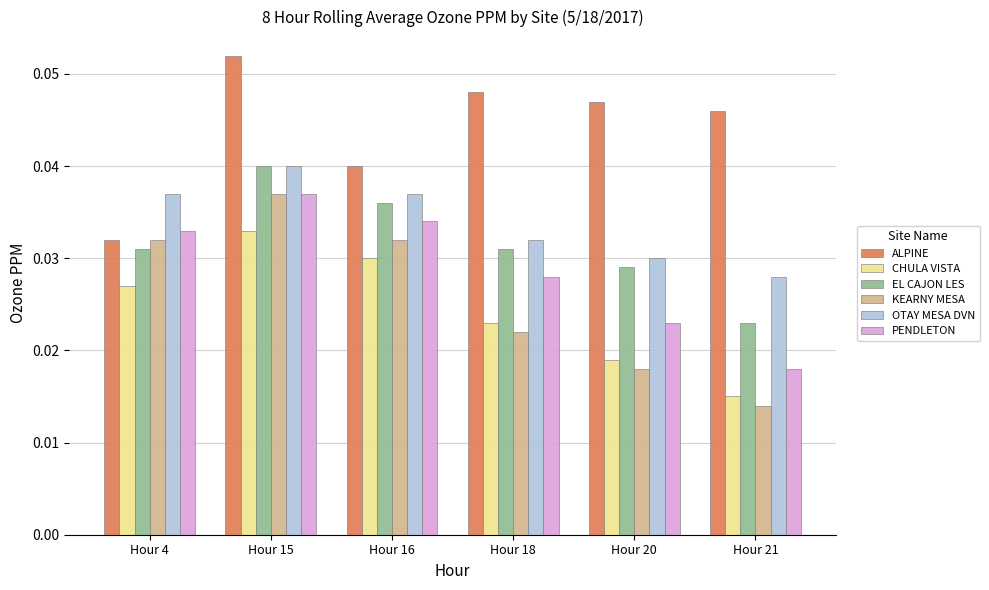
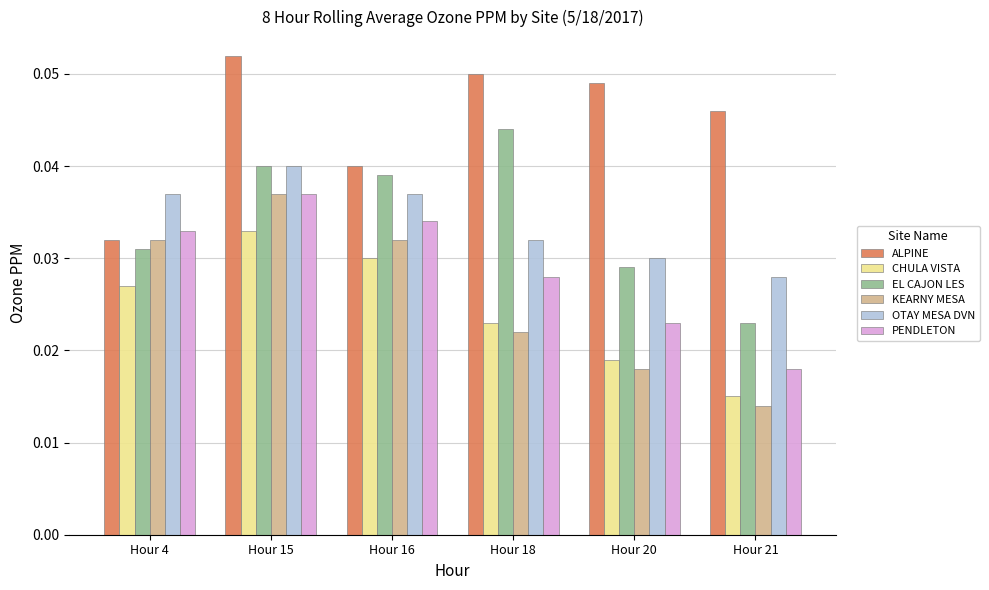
  {
    "ALPINE": {
      "Hour 4": 0.032,
      "Hour 15": 0.052,
      "Hour 16": 0.040,
-     "Hour 18": 0.048,
-     "Hour 20": 0.047,
+     "Hour 18": 0.050,
+     "Hour 20": 0.049,
      "Hour 21": 0.046
    },
    "EL CAJON LES": {
      "Hour 4": 0.031,
      "Hour 15": 0.040,
-     "Hour 16": 0.036,
-     "Hour 18": 0.031,
+     "Hour 16": 0.039,
+     "Hour 18": 0.044,
      "Hour 20": 0.029,
      "Hour 21": 0.023
    }
  }
